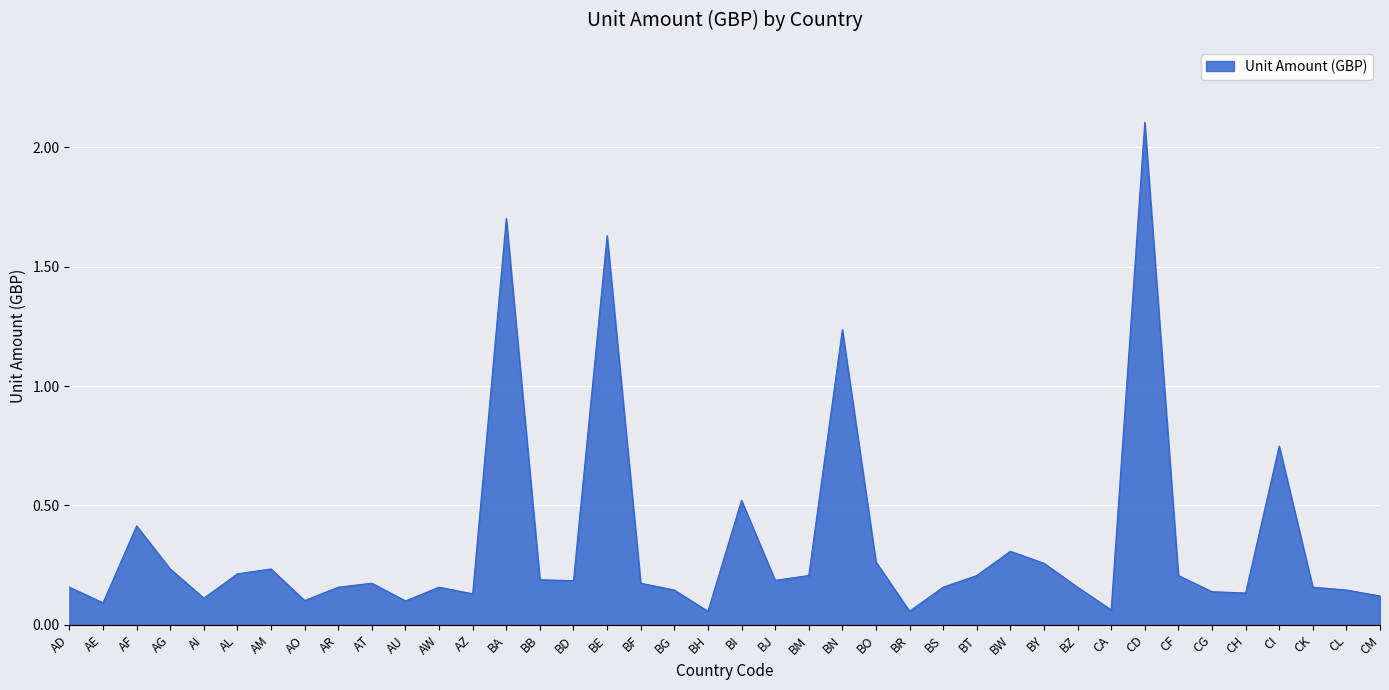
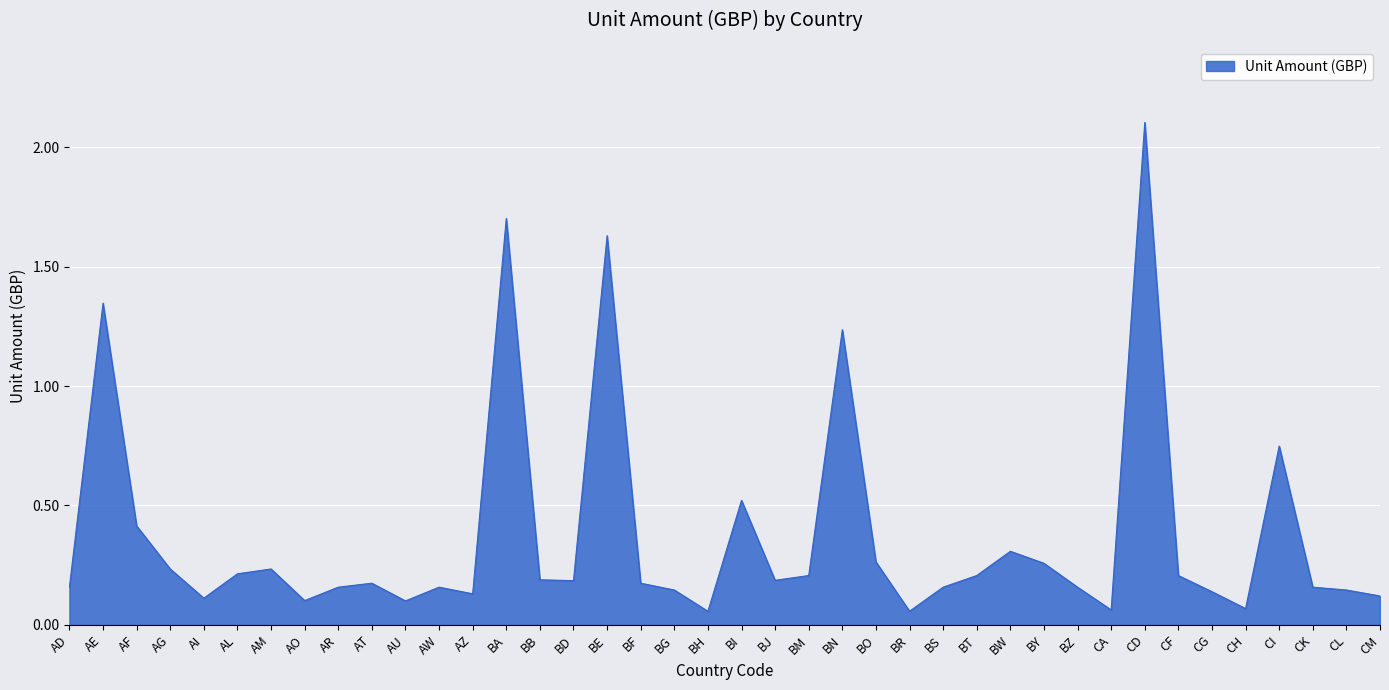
  {
    "AD": 0.16,
-   "AE": 0.09,
+   "AE": 1.35,
    "AF": 0.41,
    "AG": 0.23,
    "AI": 0.11,
    "AL": 0.21,
    "AM": 0.23,
    "AO": 0.10,
    "AR": 0.16,
    "AT": 0.17,
    "AU": 0.10,
    "AW": 0.16,
    "AZ": 0.13,
    "BA": 1.70,
    "BB": 0.19,
    "BD": 0.19,
    "BE": 1.63,
    "BF": 0.17,
    "BG": 0.15,
    "BH": 0.06,
    "BI": 0.52,
    "BJ": 0.19,
    "BM": 0.21,
    "BN": 1.24,
    "BO": 0.26,
    "BR": 0.06,
    "BS": 0.16,
    "BT": 0.21,
    "BW": 0.31,
    "BY": 0.26,
    "BZ": 0.16,
    "CA": 0.06,
    "CD": 2.10,
    "CF": 0.21,
    "CG": 0.14,
-   "CH": 0.13,
+   "CH": 0.07,
    "CI": 0.75,
    "CK": 0.16,
    "CL": 0.15,
    "CM": 0.12
  }
